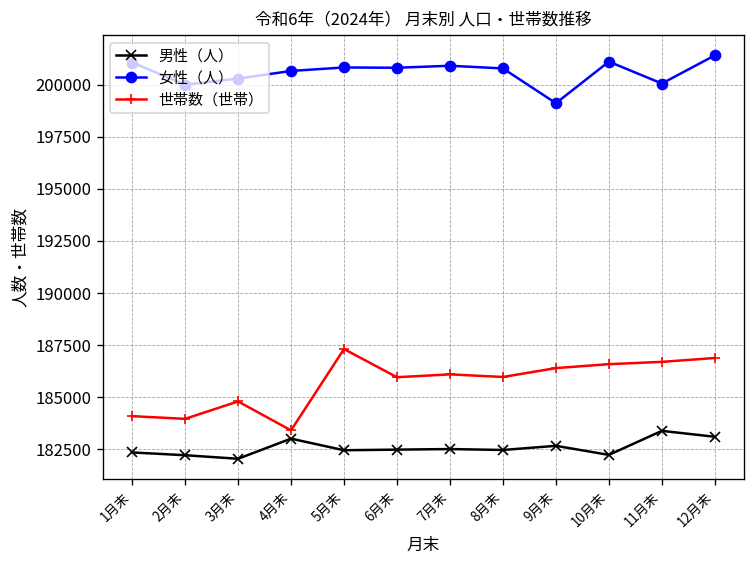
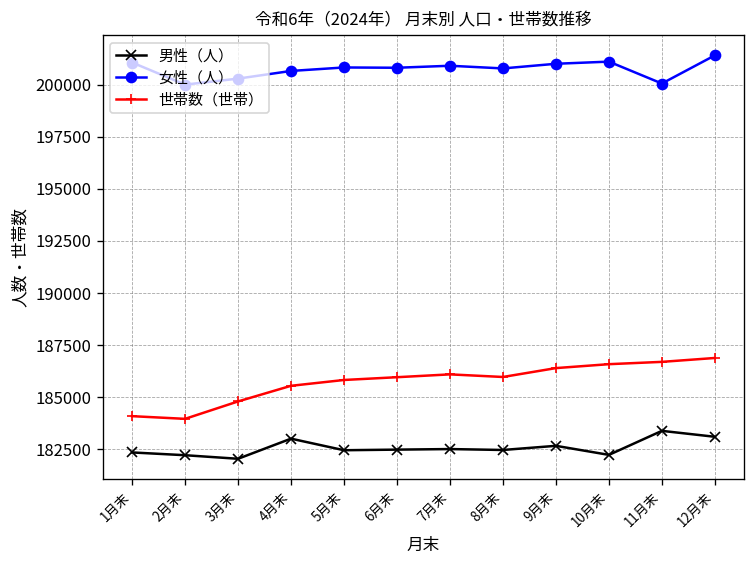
  {
    "男性（人）": {
      "1月末": 182400,
      "2月末": 182200,
      "3月末": 182100,
      "4月末": 183000,
      "5月末": 182500,
      "6月末": 182500,
      "7月末": 182500,
      "8月末": 182500,
      "9月末": 182700,
      "10月末": 182200,
      "11月末": 183400,
      "12月末": 183100
    },
    "女性（人）": {
      "4月末": 200700,
      "5月末": 200800,
      "6月末": 200800,
      "7月末": 200900,
      "8月末": 200800,
-     "9月末": 199100,
+     "9月末": 201000,
      "10月末": 201100,
      "11月末": 200000,
      "12月末": 201400
    },
    "世帯数（世帯）": {
      "1月末": 184100,
      "2月末": 184000,
      "3月末": 184800,
-     "4月末": 183400,
-     "5月末": 187300,
+     "4月末": 185600,
+     "5月末": 185800,
      "6月末": 186000,
      "7月末": 186100,
      "8月末": 186000,
      "9月末": 186400,
      "10月末": 186600,
      "11月末": 186700,
      "12月末": 186900
    }
  }
